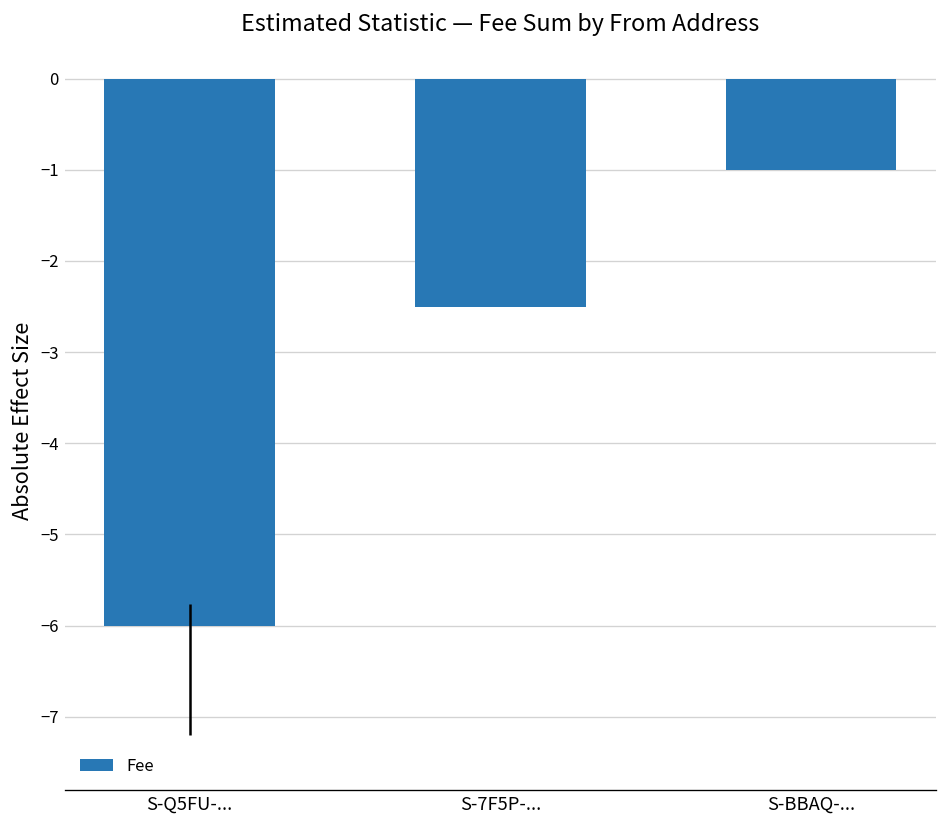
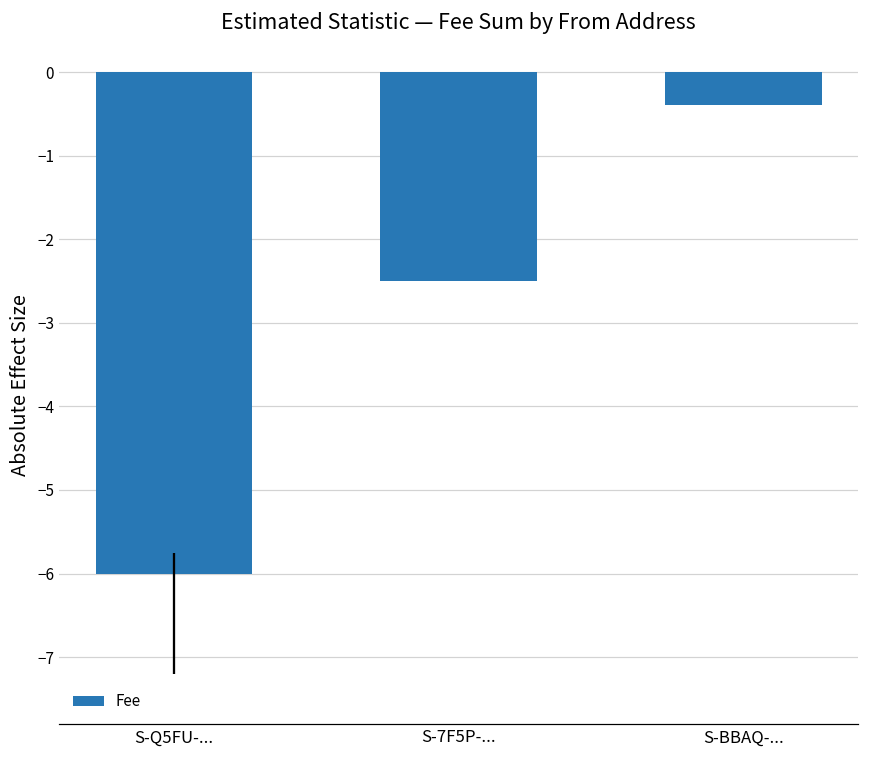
  {
    "S-Q5FU-...": -6.0,
    "S-7F5P-...": -2.5,
-   "S-BBAQ-...": -1.0
+   "S-BBAQ-...": -0.4
  }
